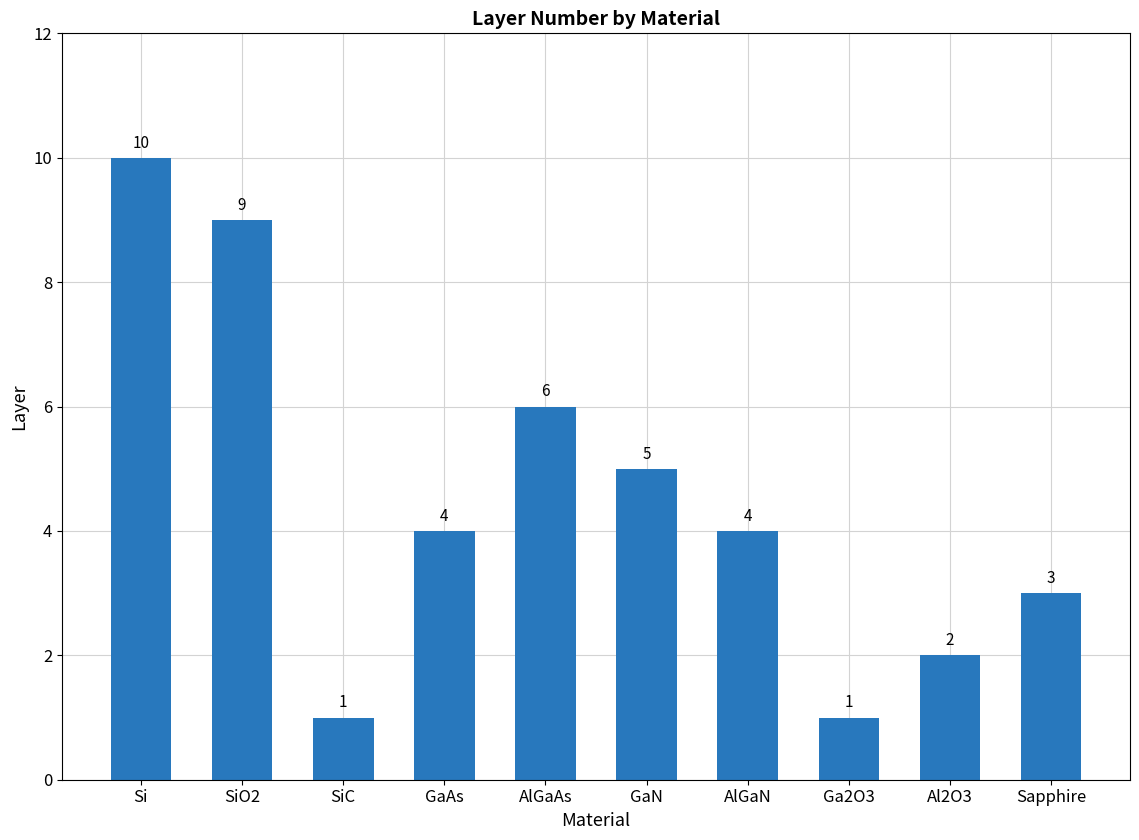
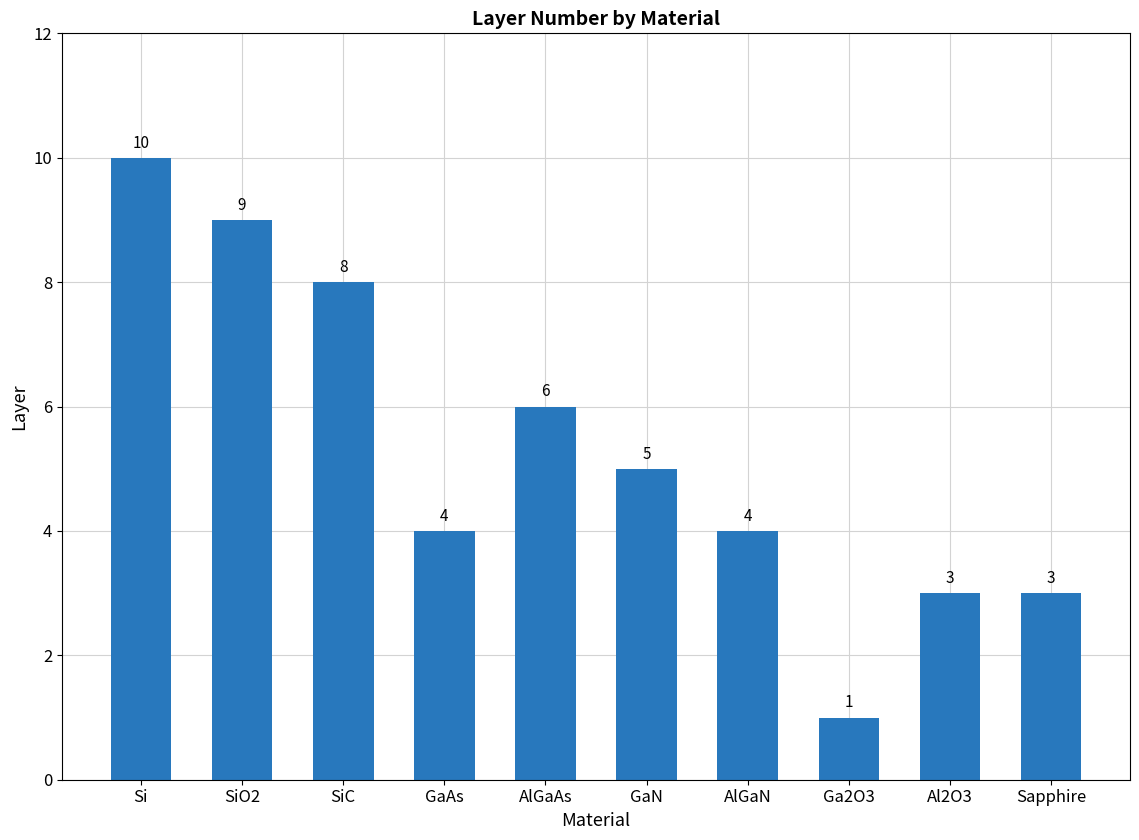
  {
    "Si": 10,
    "SiO2": 9,
-   "SiC": 1,
+   "SiC": 8,
    "GaAs": 4,
    "AlGaAs": 6,
    "GaN": 5,
    "AlGaN": 4,
    "Ga2O3": 1,
-   "Al2O3": 2,
+   "Al2O3": 3,
    "Sapphire": 3
  }
